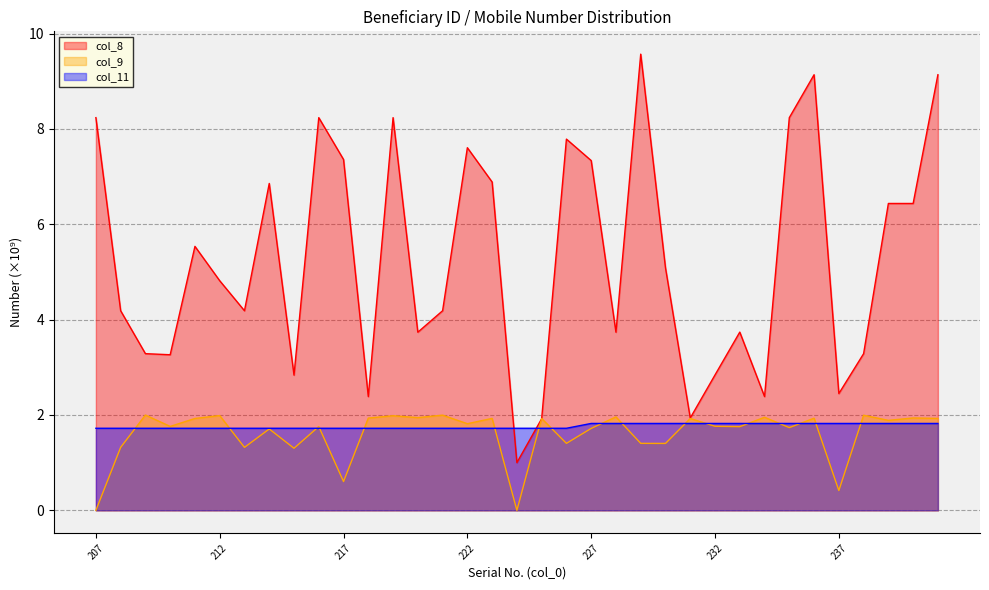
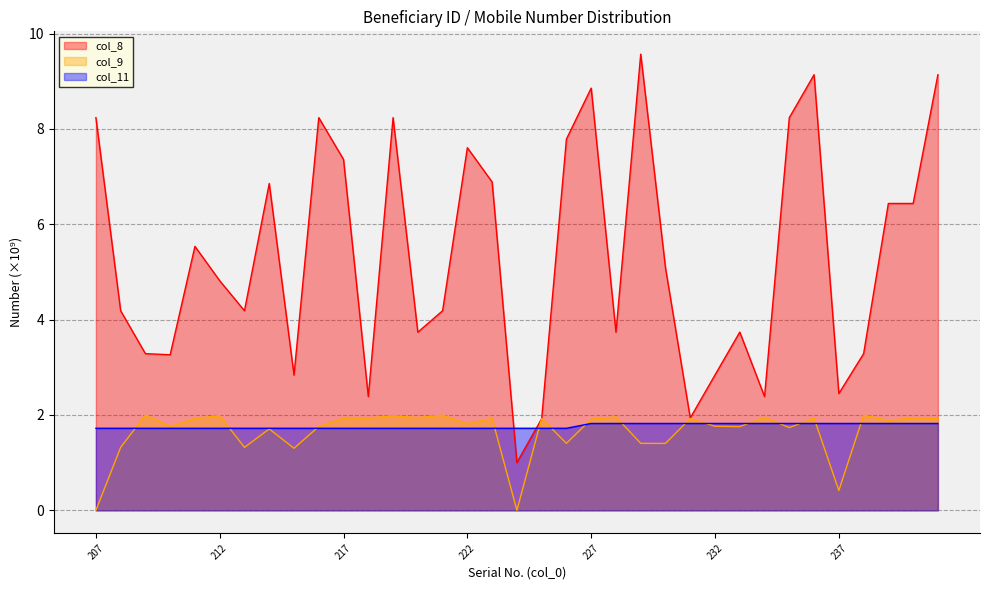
  {
    "col_8": {
      "207": 8.2,
      "212": 4.8,
      "217": 7.4,
      "222": 7.6,
-     "227": 7.3,
+     "227": 8.9,
      "232": 2.8,
      "237": 2.4
    },
    "col_9": {
      "207": 0.0,
      "212": 2.0,
-     "217": 0.6,
+     "217": 1.9,
      "222": 1.8,
-     "227": 1.7,
+     "227": 1.9,
      "232": 1.8,
      "237": 0.4
    },
    "col_11": {
      "207": 1.7,
      "212": 1.7,
      "217": 1.7,
      "222": 1.7,
      "227": 1.8,
      "232": 1.8,
      "237": 1.8
    }
  }
